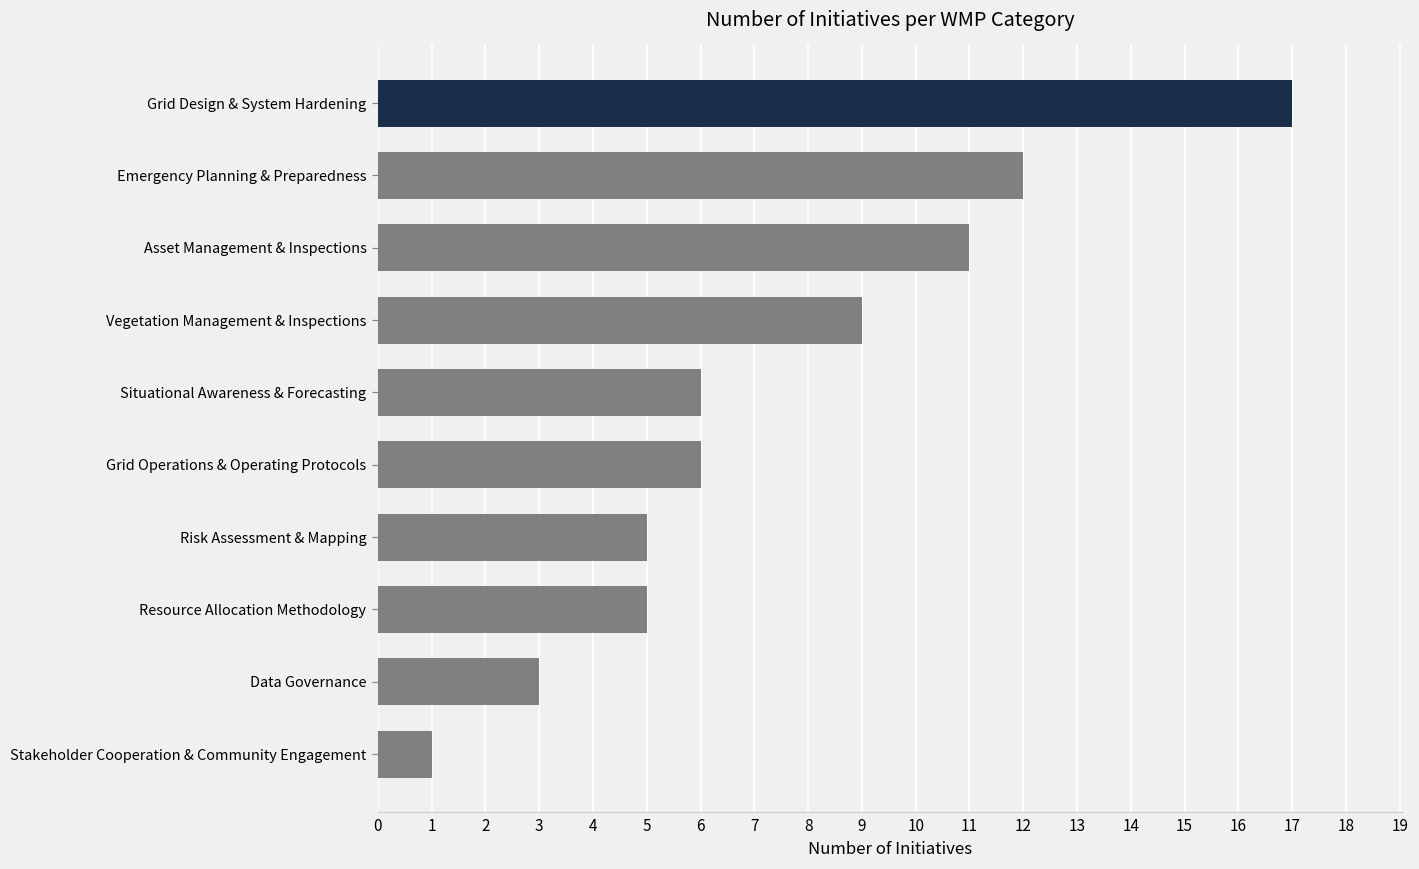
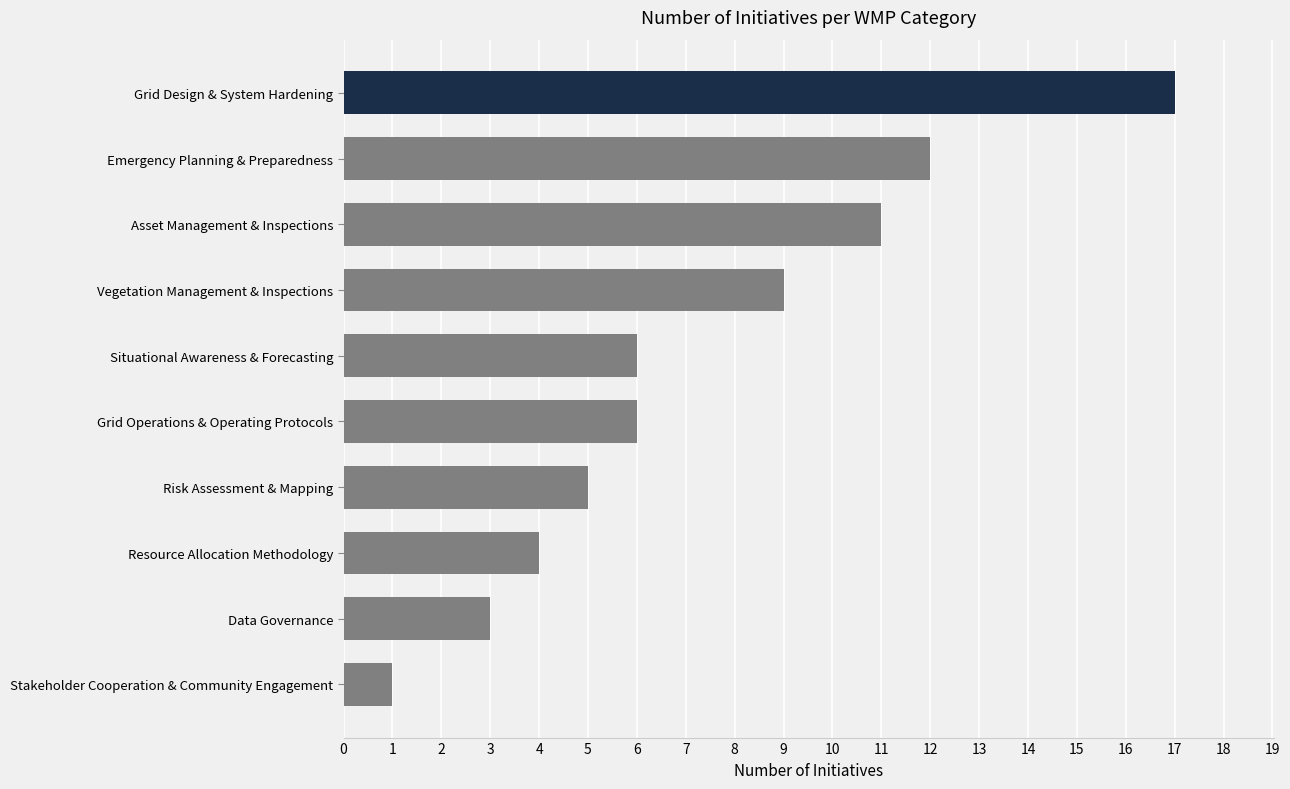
  {
    "Grid Design & System Hardening": 17,
    "Emergency Planning & Preparedness": 12,
    "Asset Management & Inspections": 11,
    "Vegetation Management & Inspections": 9,
    "Situational Awareness & Forecasting": 6,
    "Grid Operations & Operating Protocols": 6,
    "Risk Assessment & Mapping": 5,
-   "Resource Allocation Methodology": 5,
+   "Resource Allocation Methodology": 4,
    "Data Governance": 3,
    "Stakeholder Cooperation & Community Engagement": 1
  }
